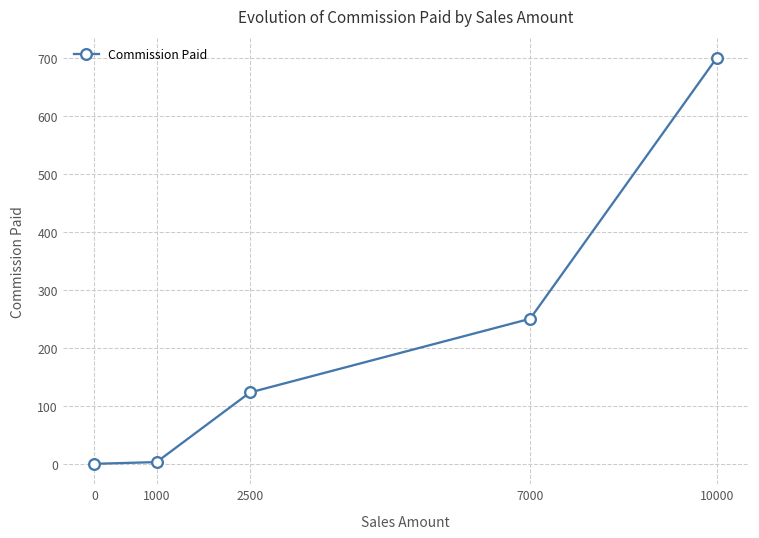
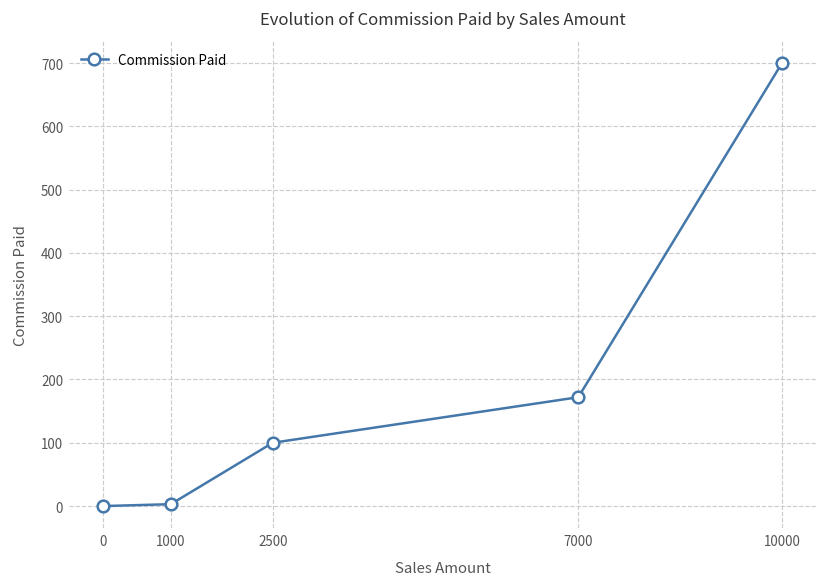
  {
    "0": 0,
    "1000": 0,
-   "2500": 120,
-   "7000": 250,
+   "2500": 100,
+   "7000": 170,
    "10000": 700
  }
